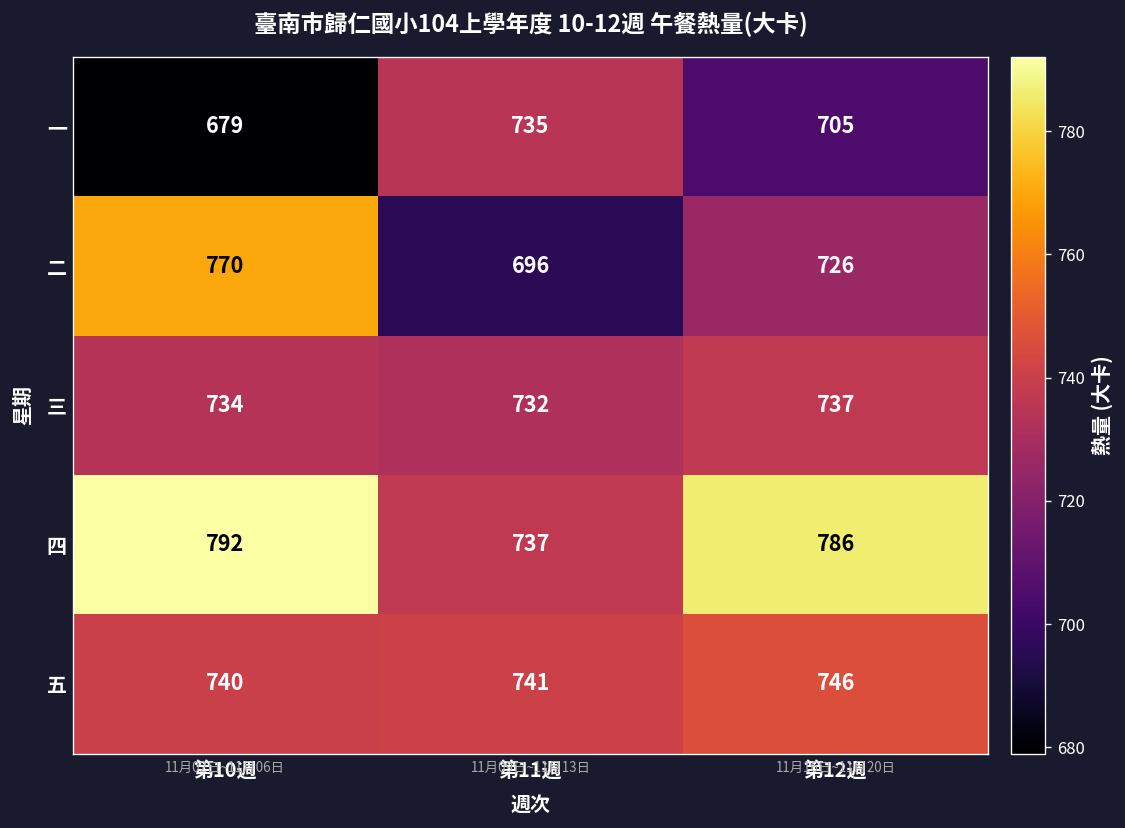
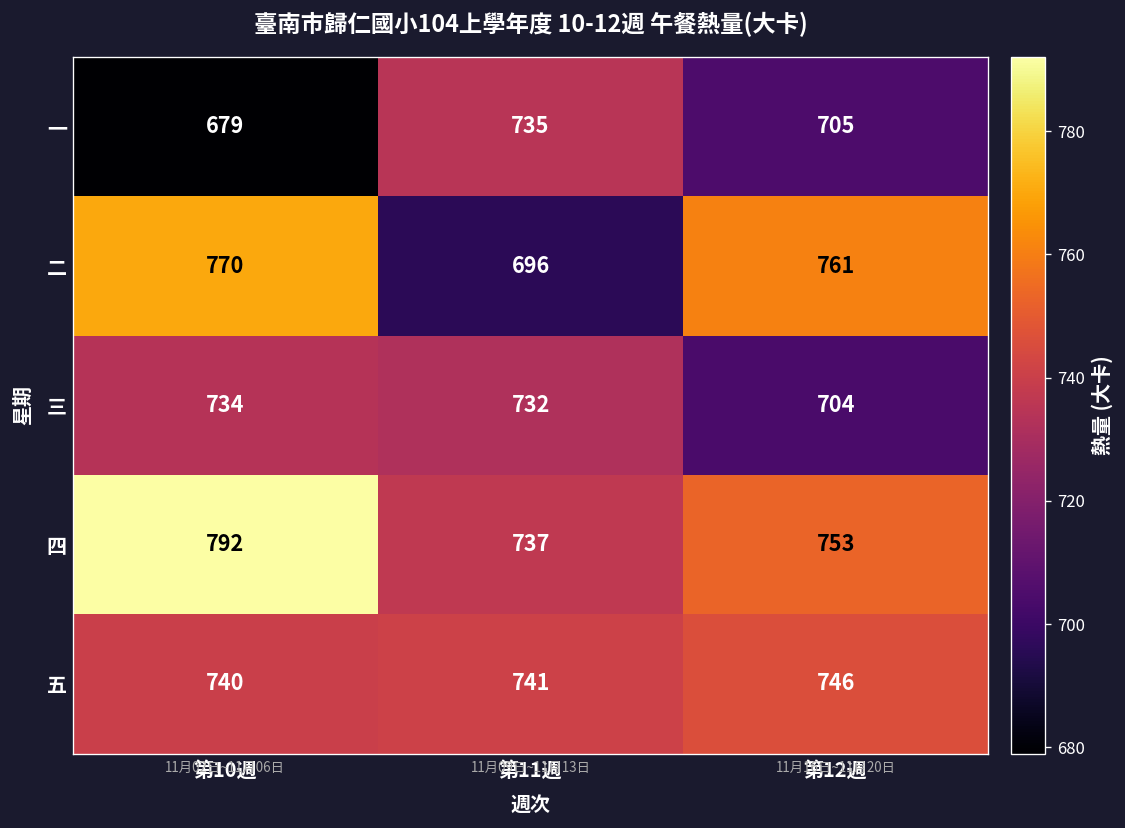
  {
    "一": {
      "第10週": 679,
      "第11週": 735,
      "第12週": 705
    },
    "二": {
      "第10週": 770,
      "第11週": 696,
-     "第12週": 726
+     "第12週": 761
    },
    "三": {
      "第10週": 734,
      "第11週": 732,
-     "第12週": 737
+     "第12週": 704
    },
    "四": {
      "第10週": 792,
      "第11週": 737,
-     "第12週": 786
+     "第12週": 753
    },
    "五": {
      "第10週": 740,
      "第11週": 741,
      "第12週": 746
    }
  }
